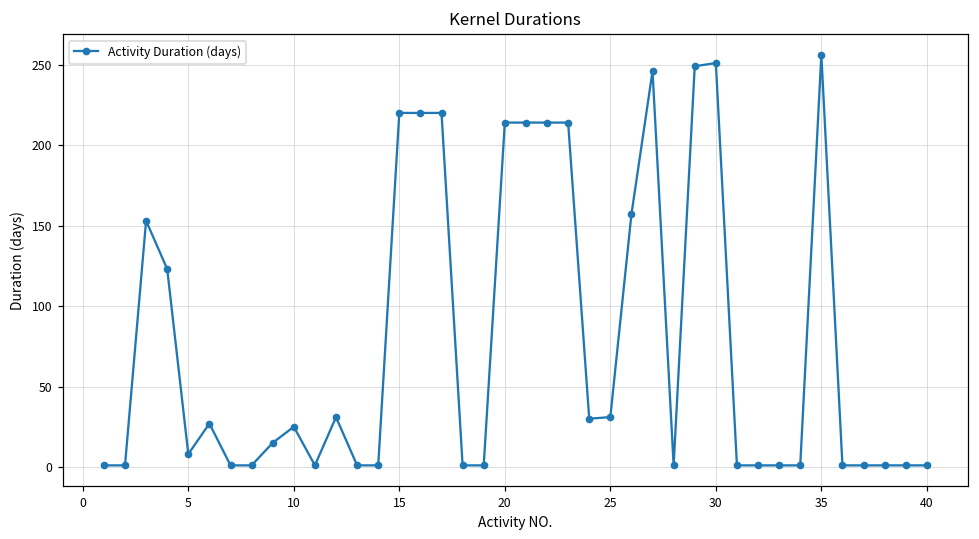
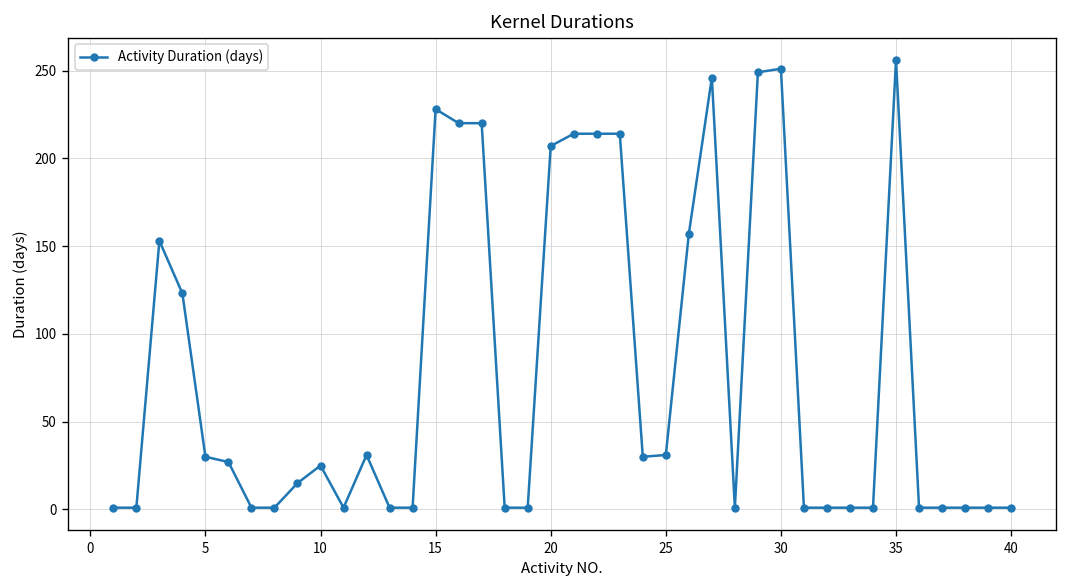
  {
-   "5": 8,
+   "5": 30,
    "10": 25,
-   "15": 220,
-   "20": 214,
+   "15": 228,
+   "20": 207,
    "25": 31,
    "30": 251,
    "35": 256,
    "40": 1
  }
